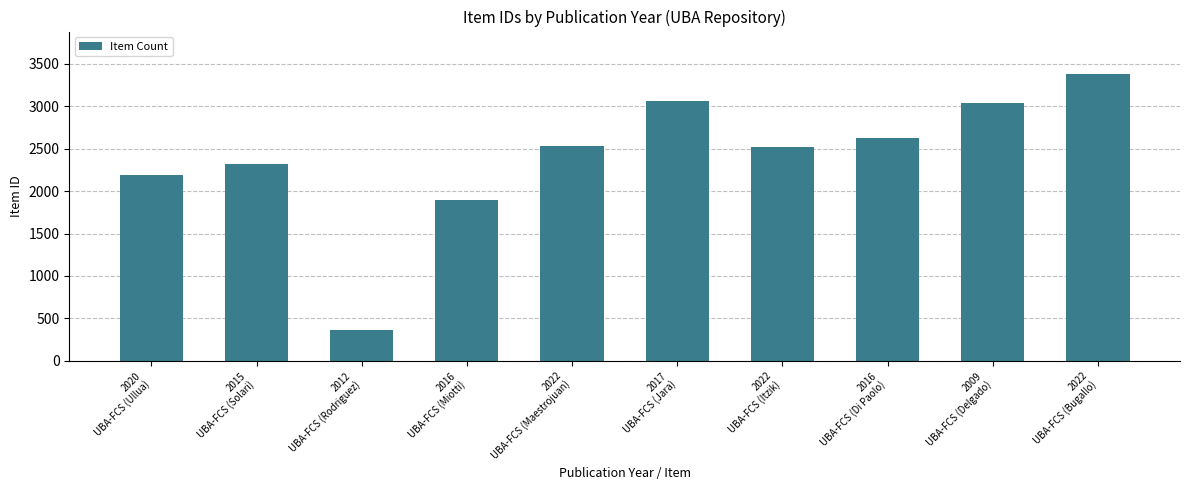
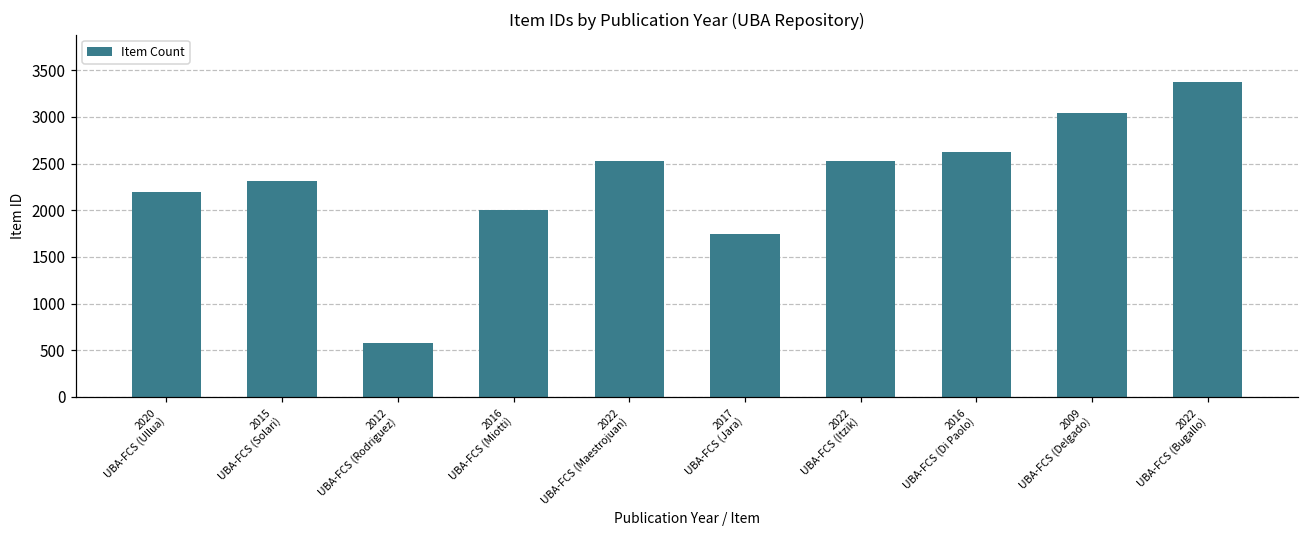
  {
    "2020 UBA-FCS (Ullua)": 2200,
    "2015 UBA-FCS (Solari)": 2300,
-   "2012 UBA-FCS (Rodriguez)": 400,
-   "2016 UBA-FCS (Miotti)": 1900,
+   "2012 UBA-FCS (Rodriguez)": 600,
+   "2016 UBA-FCS (Miotti)": 2000,
    "2022 UBA-FCS (Maestrojuan)": 2500,
-   "2017 UBA-FCS (Jara)": 3100,
+   "2017 UBA-FCS (Jara)": 1700,
    "2022 UBA-FCS (Itzik)": 2500,
    "2016 UBA-FCS (Di Paolo)": 2600,
    "2009 UBA-FCS (Delgado)": 3000,
    "2022 UBA-FCS (Bugallo)": 3400
  }
